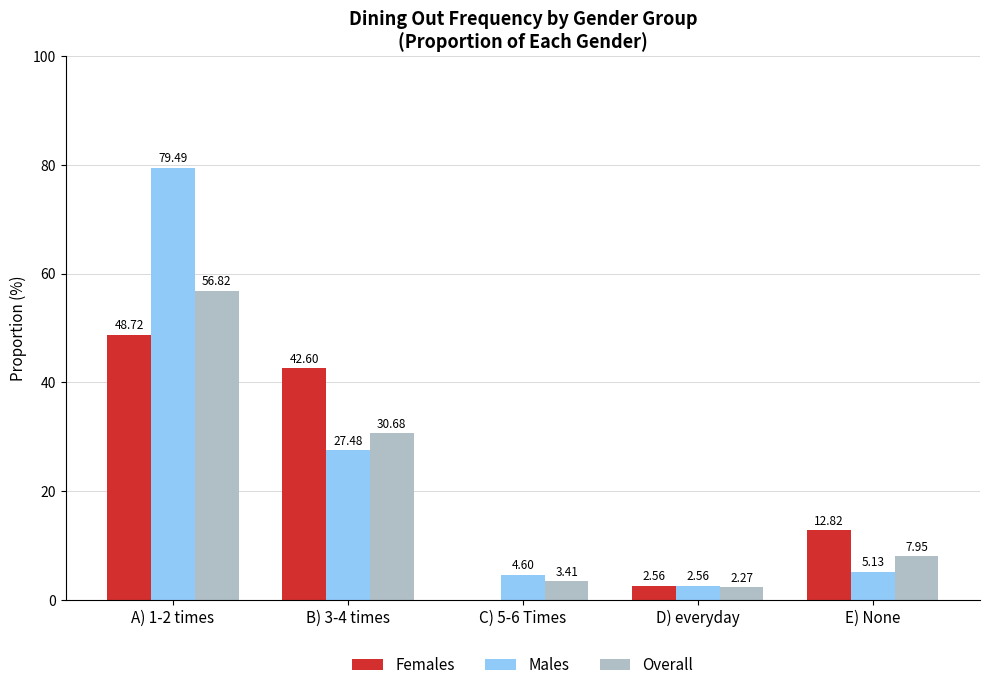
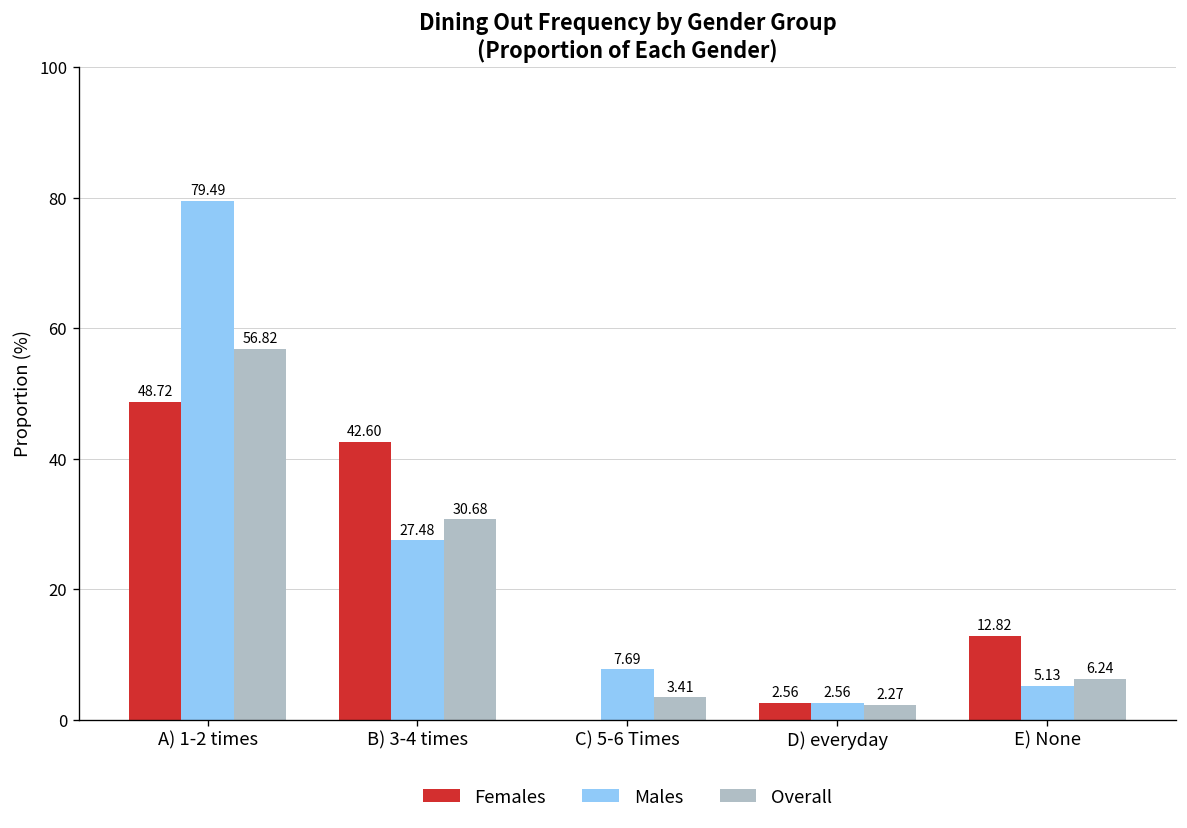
  {
    "Females": {
      "A) 1-2 times": 48.72,
      "B) 3-4 times": 42.60,
      "D) everyday": 2.56,
      "E) None": 12.82
    },
    "Males": {
      "A) 1-2 times": 79.49,
      "B) 3-4 times": 27.48,
-     "C) 5-6 Times": 4.60,
+     "C) 5-6 Times": 7.69,
      "D) everyday": 2.56,
      "E) None": 5.13
    },
    "Overall": {
      "A) 1-2 times": 56.82,
      "B) 3-4 times": 30.68,
      "C) 5-6 Times": 3.41,
      "D) everyday": 2.27,
-     "E) None": 7.95
+     "E) None": 6.24
    }
  }
